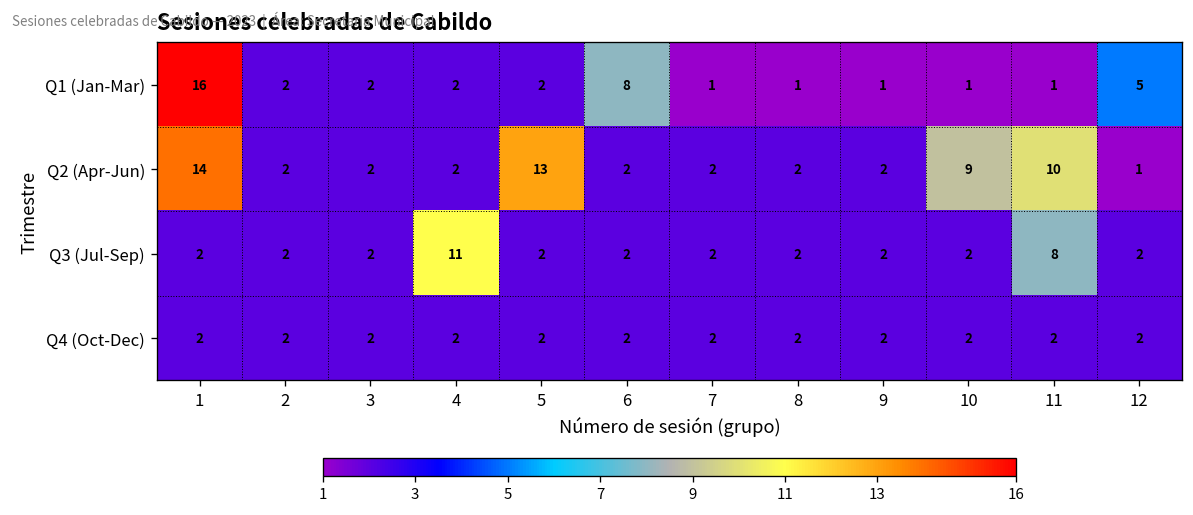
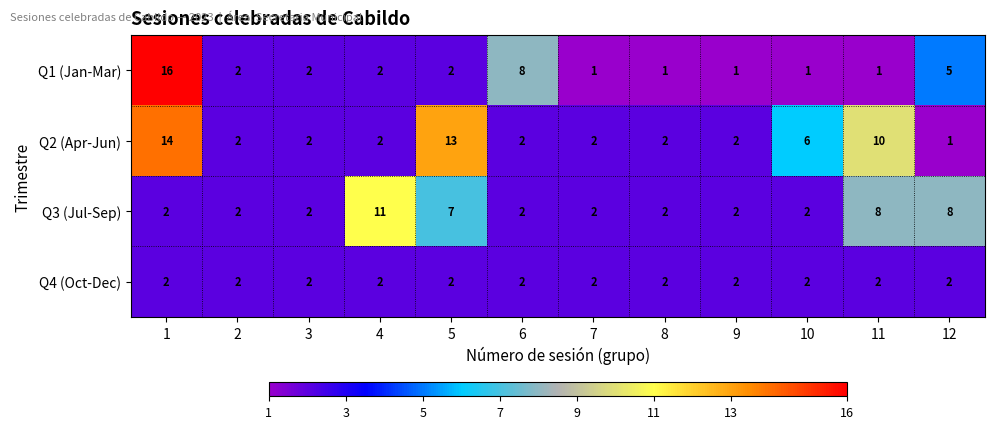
  {
    "Q1 (Jan-Mar)": {
      "1": 16,
      "2": 2,
      "3": 2,
      "4": 2,
      "5": 2,
      "6": 8,
      "7": 1,
      "8": 1,
      "9": 1,
      "10": 1,
      "11": 1,
      "12": 5
    },
    "Q2 (Apr-Jun)": {
      "1": 14,
      "2": 2,
      "3": 2,
      "4": 2,
      "5": 13,
      "6": 2,
      "7": 2,
      "8": 2,
      "9": 2,
-     "10": 9,
+     "10": 6,
      "11": 10,
      "12": 1
    },
    "Q3 (Jul-Sep)": {
      "1": 2,
      "2": 2,
      "3": 2,
      "4": 11,
-     "5": 2,
+     "5": 7,
      "6": 2,
      "7": 2,
      "8": 2,
      "9": 2,
      "10": 2,
      "11": 8,
-     "12": 2
+     "12": 8
    },
    "Q4 (Oct-Dec)": {
      "1": 2,
      "2": 2,
      "3": 2,
      "4": 2,
      "5": 2,
      "6": 2,
      "7": 2,
      "8": 2,
      "9": 2,
      "10": 2,
      "11": 2,
      "12": 2
    }
  }
